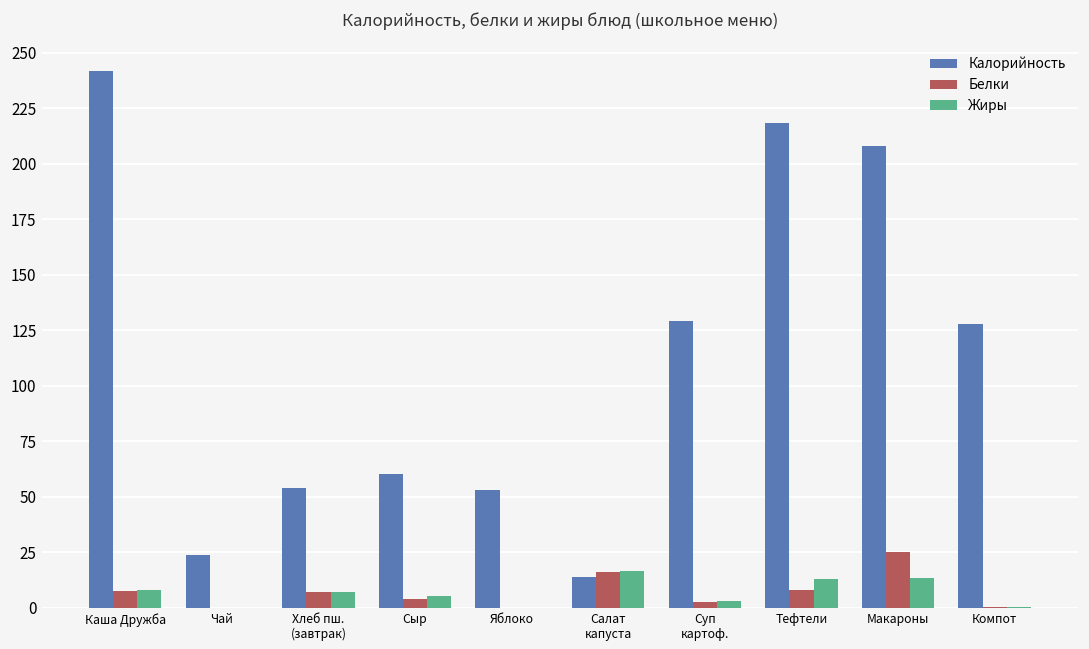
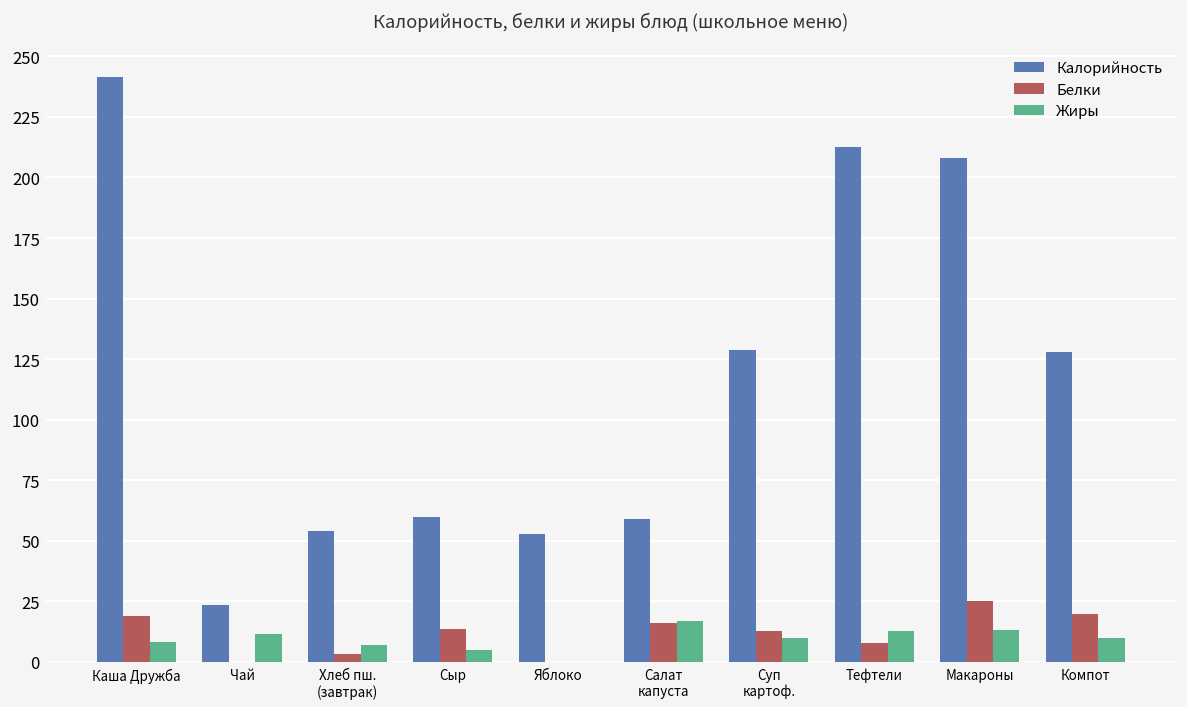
  {
    "Калорийность": {
      "Каша Дружба": 242,
      "Чай": 24,
      "Хлеб пш. (завтрак)": 54,
      "Сыр": 60,
      "Яблоко": 53,
-     "Салат капуста": 14,
+     "Салат капуста": 59,
      "Суп картоф.": 129,
-     "Тефтели": 218,
+     "Тефтели": 213,
      "Макароны": 208,
      "Компот": 128
    },
    "Белки": {
-     "Каша Дружба": 8,
+     "Каша Дружба": 19,
      "Чай": 0,
-     "Хлеб пш. (завтрак)": 7,
-     "Сыр": 4,
+     "Хлеб пш. (завтрак)": 3,
+     "Сыр": 13,
      "Яблоко": 0,
      "Салат капуста": 16,
-     "Суп картоф.": 2,
+     "Суп картоф.": 13,
      "Тефтели": 8,
      "Макароны": 25,
-     "Компот": 0
+     "Компот": 20
    },
    "Жиры": {
      "Каша Дружба": 8,
-     "Чай": 0,
+     "Чай": 12,
      "Хлеб пш. (завтрак)": 7,
      "Сыр": 5,
      "Яблоко": 0,
      "Салат капуста": 17,
-     "Суп картоф.": 3,
+     "Суп картоф.": 10,
      "Тефтели": 13,
      "Макароны": 13,
-     "Компот": 0
+     "Компот": 10
    }
  }
